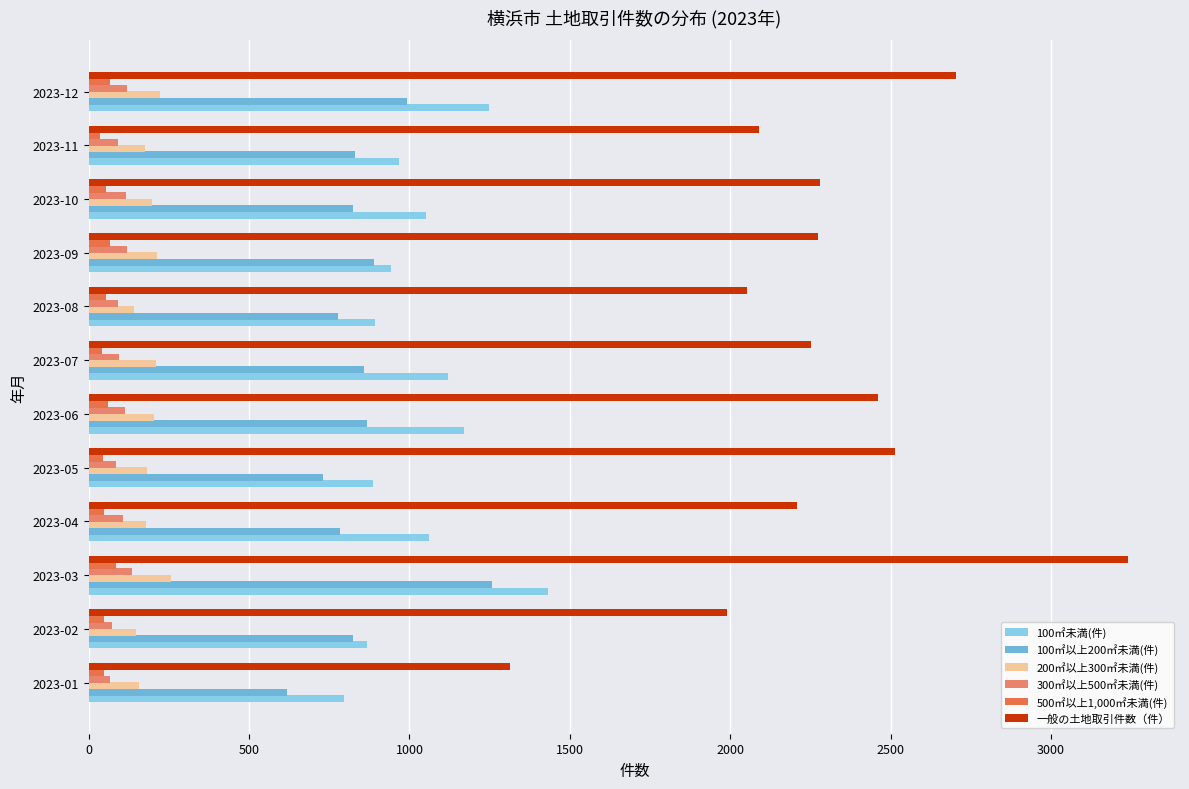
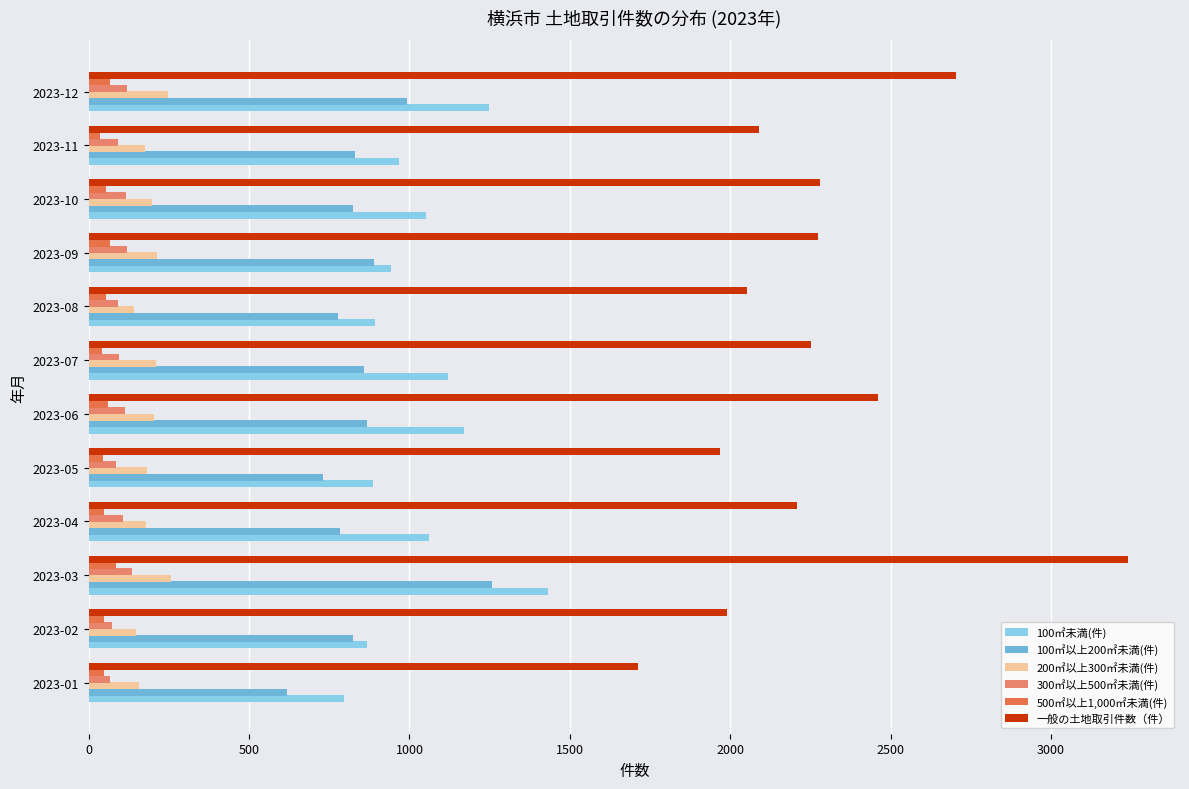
  {
    "200㎡以上300㎡未満(件)": {
-     "2023-12": 220,
+     "2023-12": 250,
      "2023-11": 180,
      "2023-10": 200,
      "2023-09": 210,
      "2023-08": 140,
      "2023-07": 210,
      "2023-06": 200,
      "2023-05": 180,
      "2023-04": 180,
      "2023-03": 260,
      "2023-02": 150,
      "2023-01": 160
    },
    "一般の土地取引件数（件）": {
      "2023-12": 2700,
      "2023-11": 2090,
      "2023-10": 2280,
      "2023-09": 2270,
      "2023-08": 2050,
      "2023-07": 2250,
      "2023-06": 2460,
-     "2023-05": 2510,
+     "2023-05": 1970,
      "2023-04": 2210,
      "2023-03": 3240,
      "2023-02": 1990,
-     "2023-01": 1310
+     "2023-01": 1710
    }
  }
